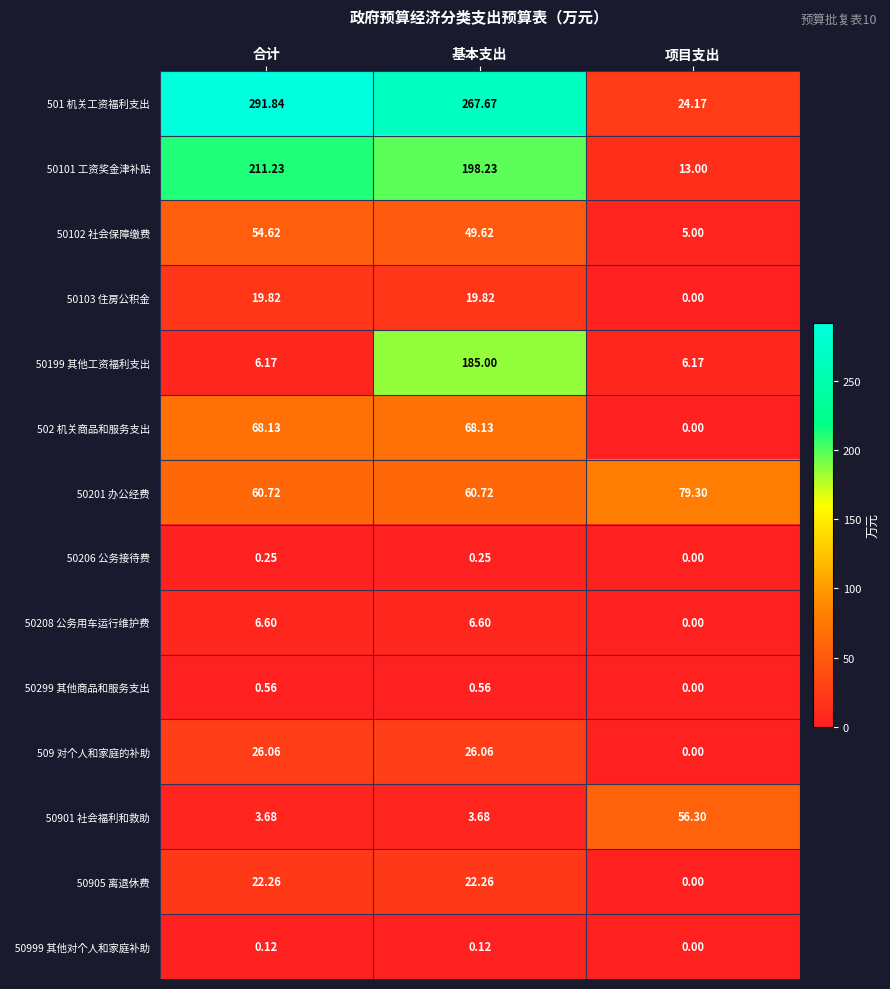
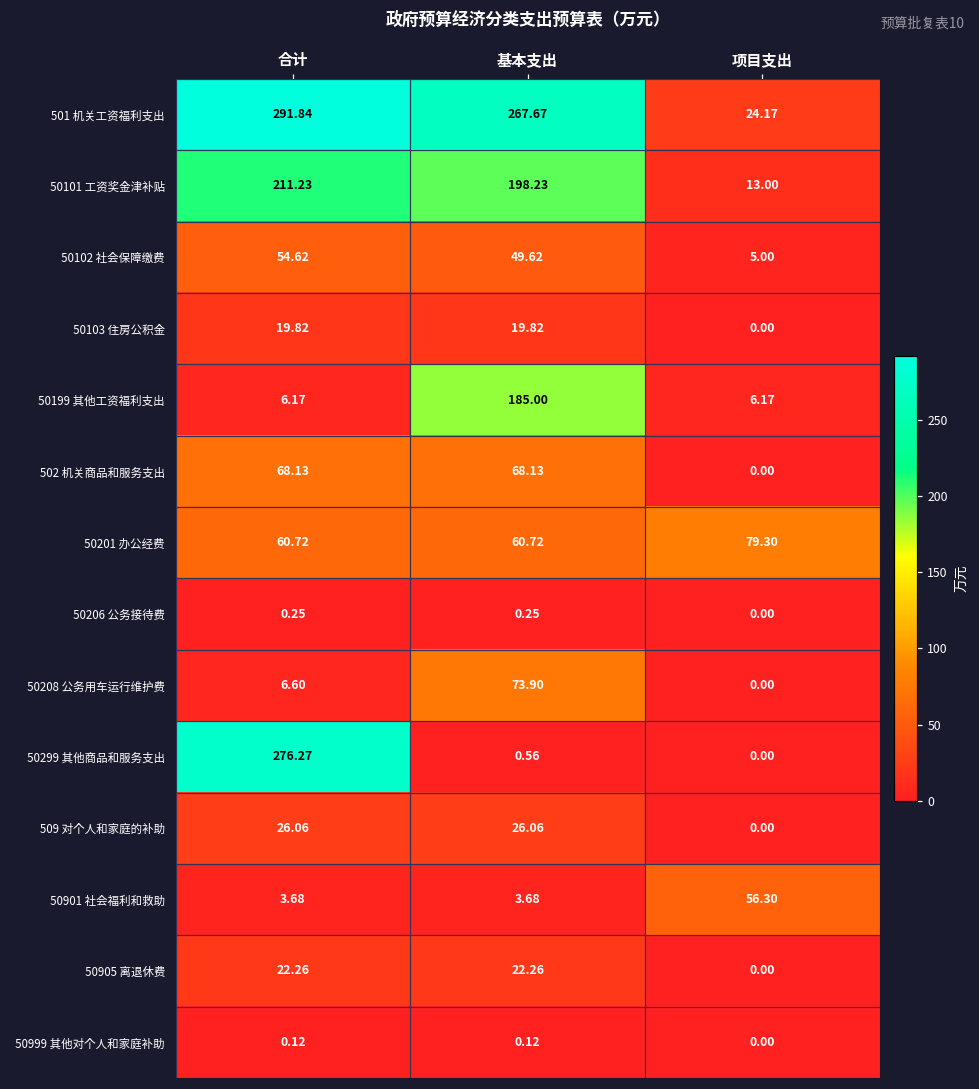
  {
    "501 机关工资福利支出": {
      "合计": 291.84,
      "基本支出": 267.67,
      "项目支出": 24.17
    },
    "50101 工资奖金津补贴": {
      "合计": 211.23,
      "基本支出": 198.23,
      "项目支出": 13.00
    },
    "50102 社会保障缴费": {
      "合计": 54.62,
      "基本支出": 49.62,
      "项目支出": 5.00
    },
    "50103 住房公积金": {
      "合计": 19.82,
      "基本支出": 19.82,
      "项目支出": 0.00
    },
    "50199 其他工资福利支出": {
      "合计": 6.17,
      "基本支出": 185.00,
      "项目支出": 6.17
    },
    "502 机关商品和服务支出": {
      "合计": 68.13,
      "基本支出": 68.13,
      "项目支出": 0.00
    },
    "50201 办公经费": {
      "合计": 60.72,
      "基本支出": 60.72,
      "项目支出": 79.30
    },
    "50206 公务接待费": {
      "合计": 0.25,
      "基本支出": 0.25,
      "项目支出": 0.00
    },
    "50208 公务用车运行维护费": {
      "合计": 6.60,
-     "基本支出": 6.60,
+     "基本支出": 73.90,
      "项目支出": 0.00
    },
    "50299 其他商品和服务支出": {
-     "合计": 0.56,
+     "合计": 276.27,
      "基本支出": 0.56,
      "项目支出": 0.00
    },
    "509 对个人和家庭的补助": {
      "合计": 26.06,
      "基本支出": 26.06,
      "项目支出": 0.00
    },
    "50901 社会福利和救助": {
      "合计": 3.68,
      "基本支出": 3.68,
      "项目支出": 56.30
    },
    "50905 离退休费": {
      "合计": 22.26,
      "基本支出": 22.26,
      "项目支出": 0.00
    },
    "50999 其他对个人和家庭补助": {
      "合计": 0.12,
      "基本支出": 0.12,
      "项目支出": 0.00
    }
  }
